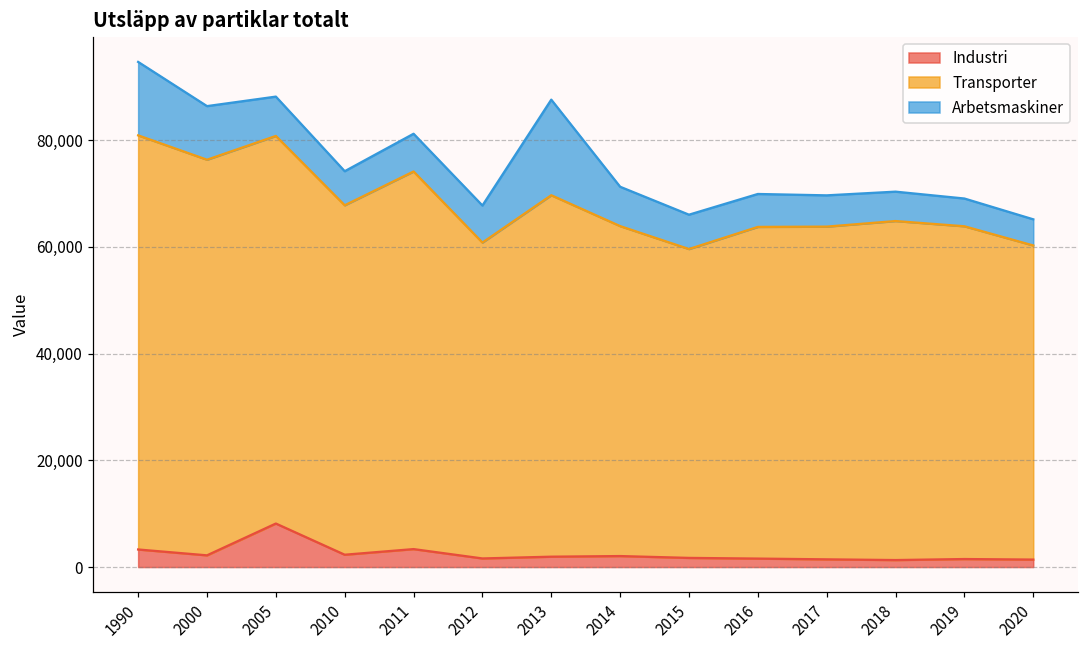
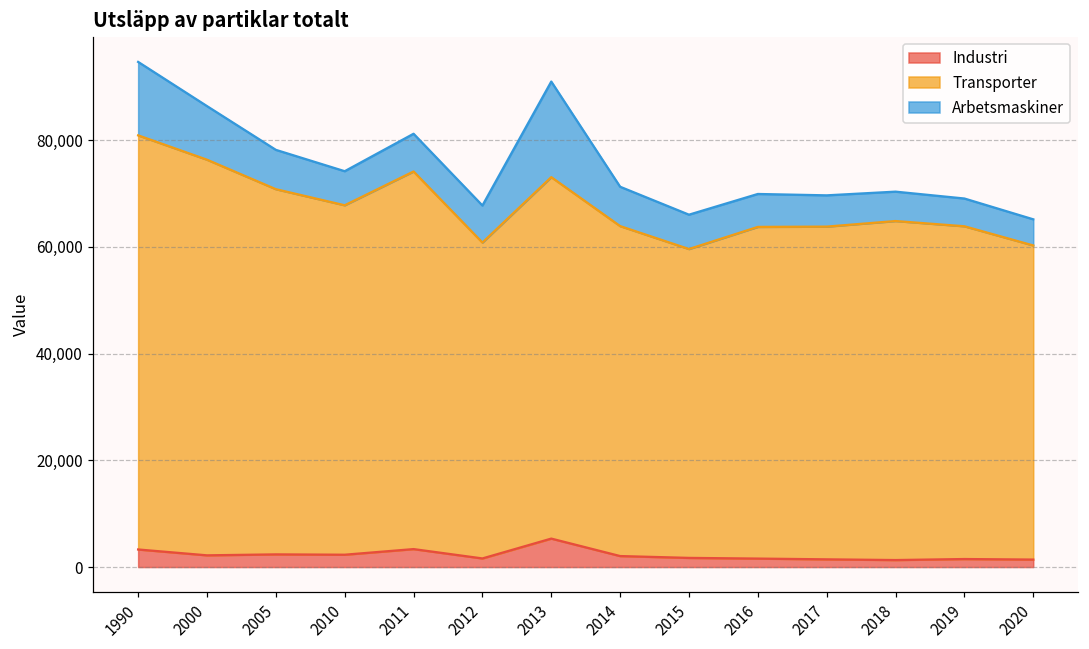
  {
    "Industri": {
      "1990": "3,000",
      "2000": "2,000",
-     "2005": "8,000",
+     "2005": "2,000",
      "2010": "2,000",
      "2011": "3,000",
      "2012": "2,000",
-     "2013": "2,000",
+     "2013": "5,000",
      "2014": "2,000",
      "2015": "2,000",
      "2016": "2,000",
      "2017": "1,000",
      "2018": "1,000",
      "2019": "1,000",
      "2020": "1,000"
    },
    "Transporter": {
      "1990": "78,000",
      "2000": "74,000",
-     "2005": "73,000",
+     "2005": "68,000",
      "2010": "65,000",
      "2011": "71,000",
      "2012": "59,000",
      "2013": "68,000",
      "2014": "62,000",
      "2015": "58,000",
      "2016": "62,000",
      "2017": "62,000",
      "2018": "64,000",
      "2019": "62,000",
      "2020": "59,000"
    },
    "Arbetsmaskiner": {
      "1990": "14,000",
      "2000": "10,000",
      "2005": "7,000",
      "2010": "6,000",
      "2011": "7,000",
      "2012": "7,000",
      "2013": "18,000",
      "2014": "7,000",
      "2015": "6,000",
      "2016": "6,000",
      "2017": "6,000",
      "2018": "6,000",
      "2019": "5,000",
      "2020": "5,000"
    }
  }
